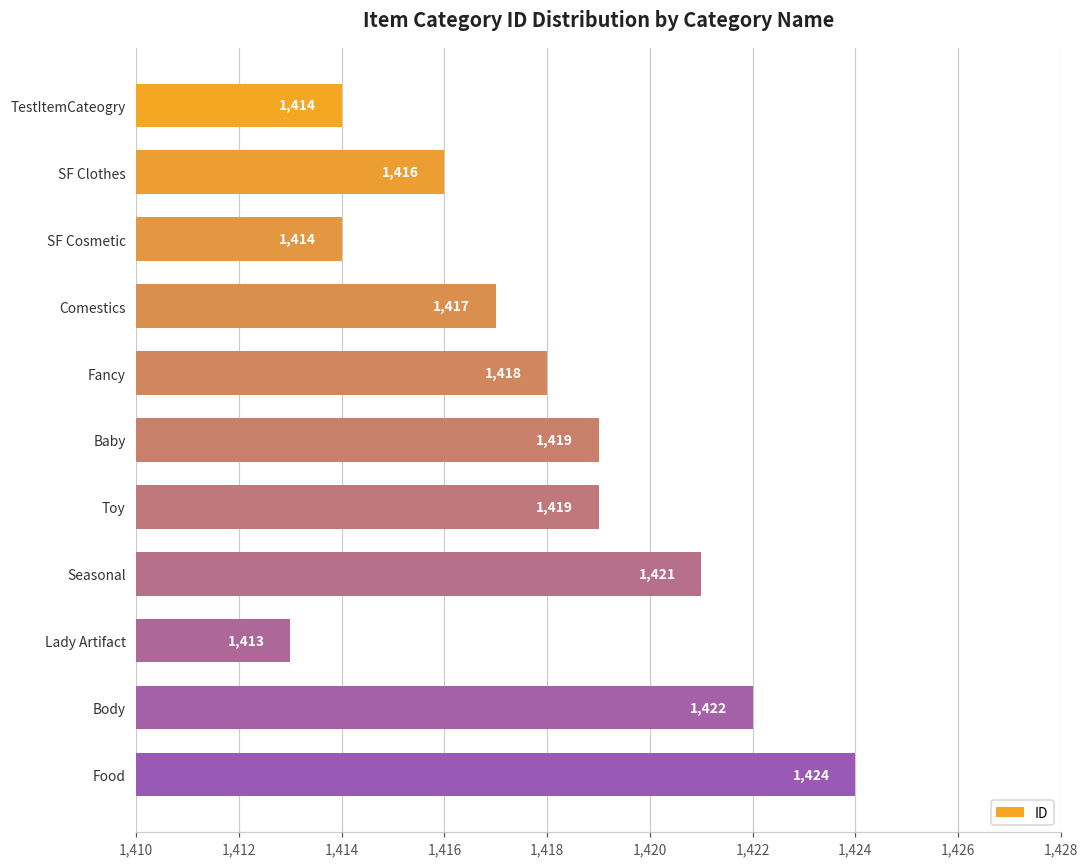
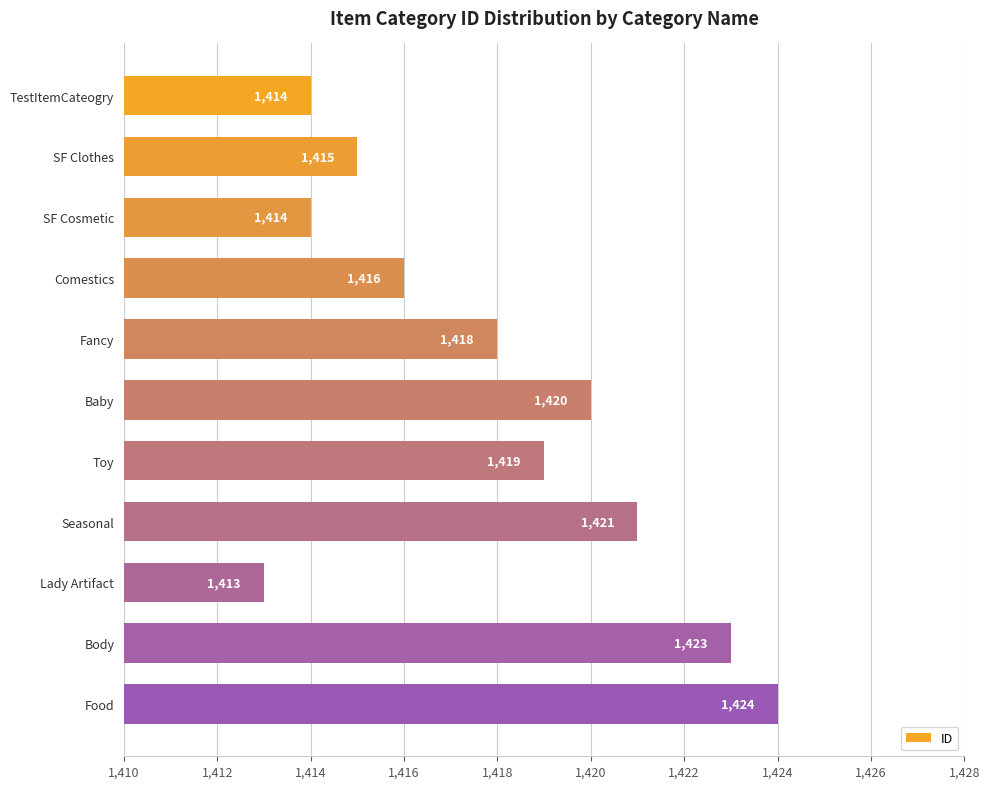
  {
    "TestItemCateogry": "1,414",
-   "SF Clothes": "1,416",
+   "SF Clothes": "1,415",
    "SF Cosmetic": "1,414",
-   "Comestics": "1,417",
+   "Comestics": "1,416",
    "Fancy": "1,418",
-   "Baby": "1,419",
+   "Baby": "1,420",
    "Toy": "1,419",
    "Seasonal": "1,421",
    "Lady Artifact": "1,413",
-   "Body": "1,422",
+   "Body": "1,423",
    "Food": "1,424"
  }
